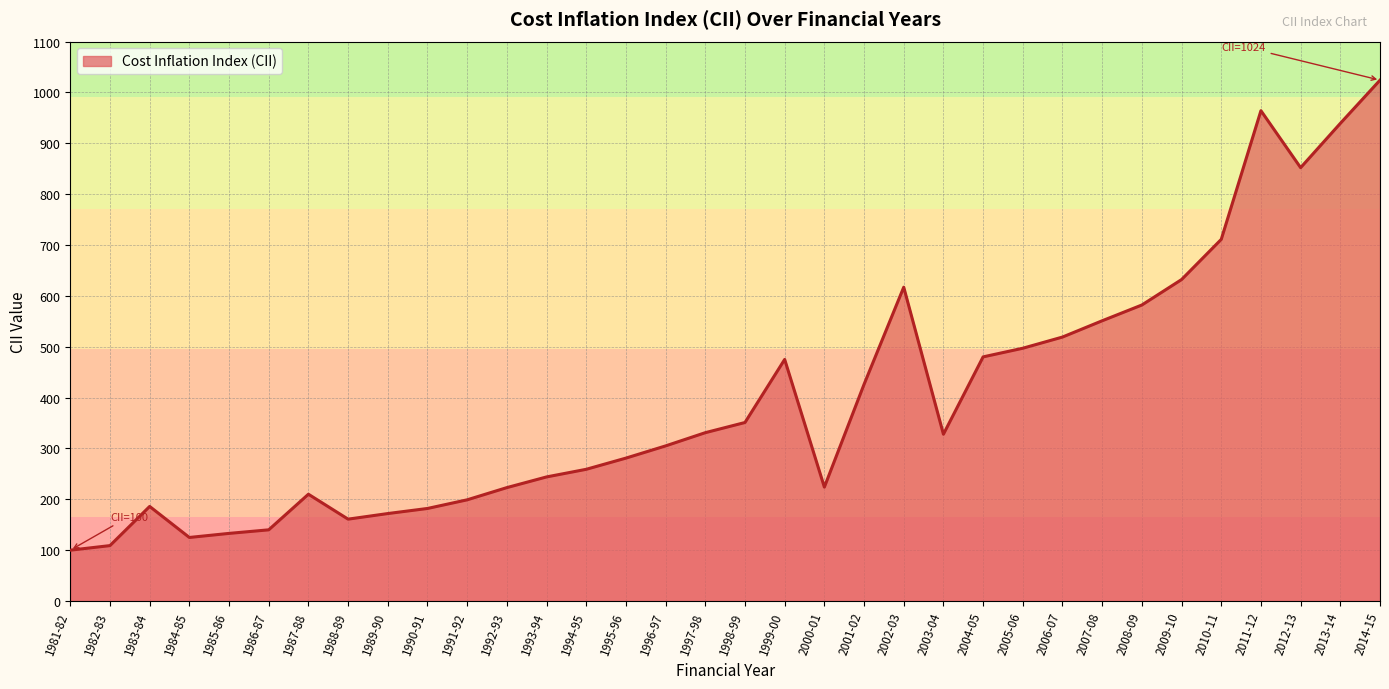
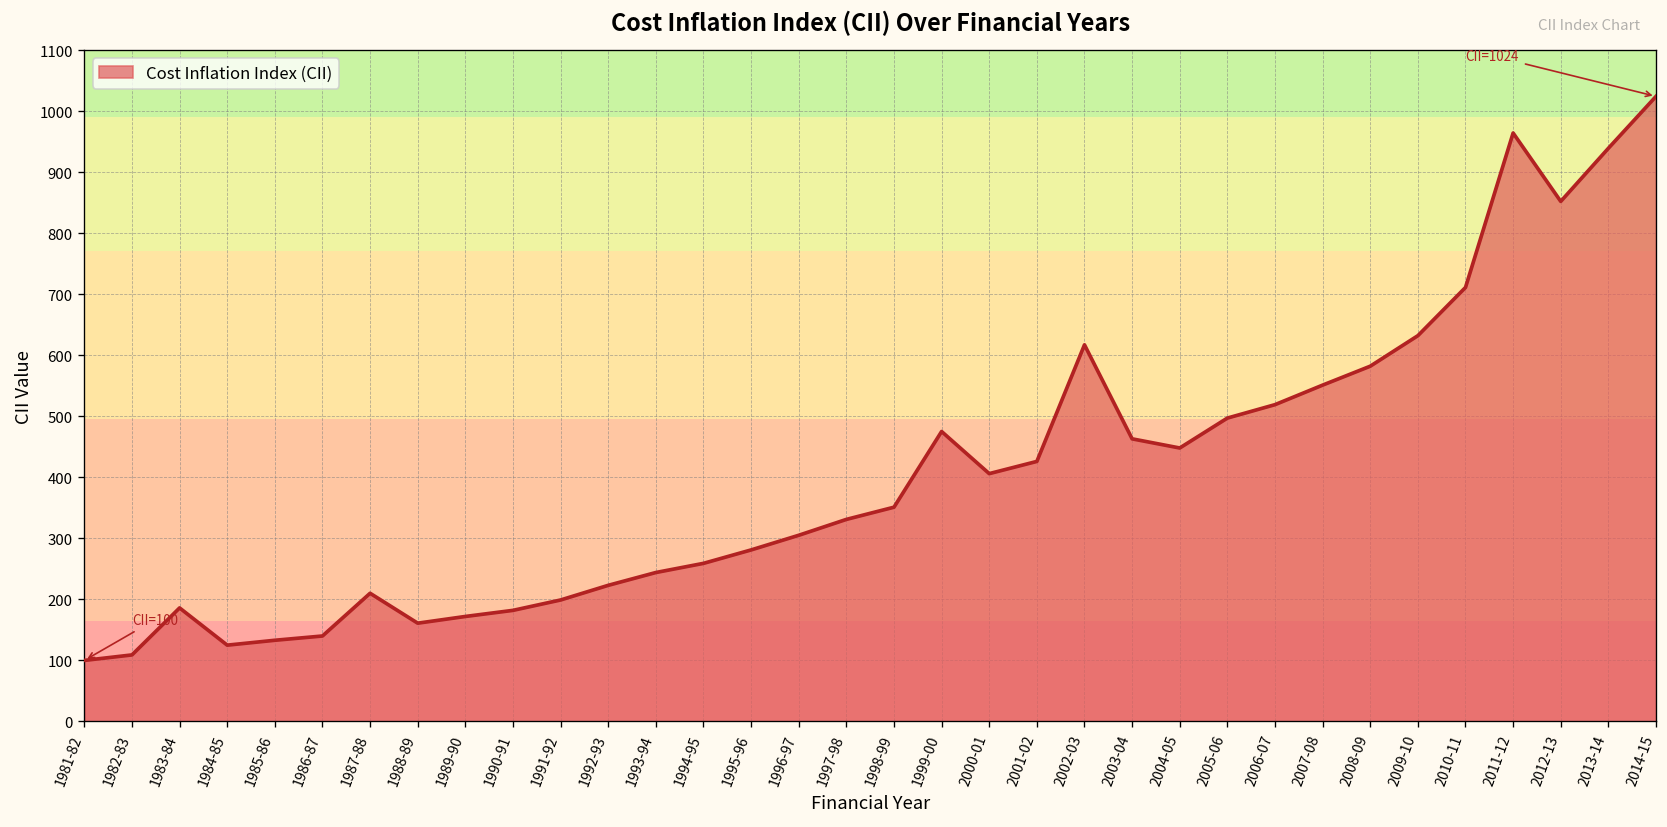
  {
    "1981-82": 100,
    "1983-84": 190,
    "1984-85": 130,
    "1985-86": 130,
    "1986-87": 140,
    "1987-88": 210,
    "1988-89": 160,
    "1989-90": 170,
    "1990-91": 180,
    "1991-92": 200,
    "1992-93": 220,
    "1993-94": 240,
    "1994-95": 260,
    "1995-96": 280,
    "1996-97": 310,
    "1997-98": 330,
    "1998-99": 350,
    "1999-00": 480,
-   "2000-01": 220,
+   "2000-01": 410,
    "2001-02": 430,
    "2002-03": 620,
-   "2003-04": 330,
-   "2004-05": 480,
+   "2003-04": 460,
+   "2004-05": 450,
    "2005-06": 500,
    "2006-07": 520,
    "2007-08": 550,
    "2008-09": 580,
    "2009-10": 630,
    "2010-11": 710,
    "2011-12": 960,
    "2012-13": 850,
    "2013-14": 940
  }
